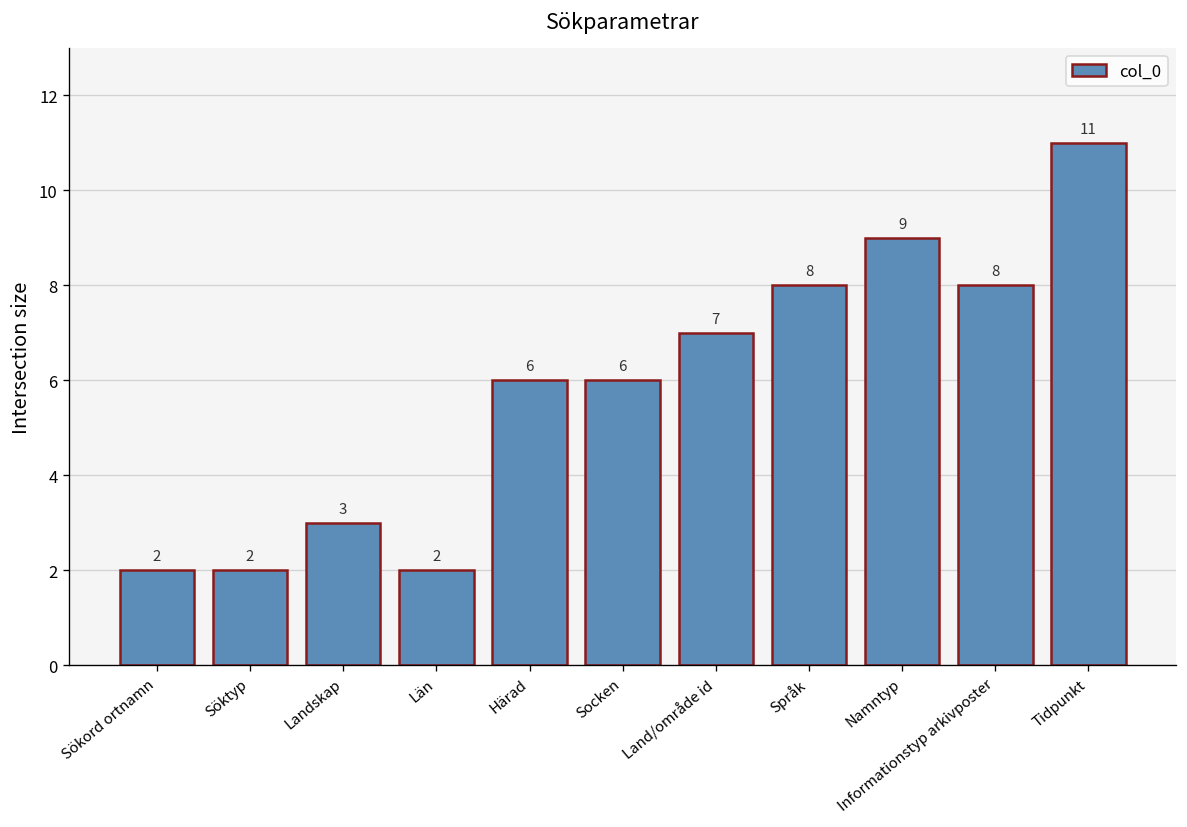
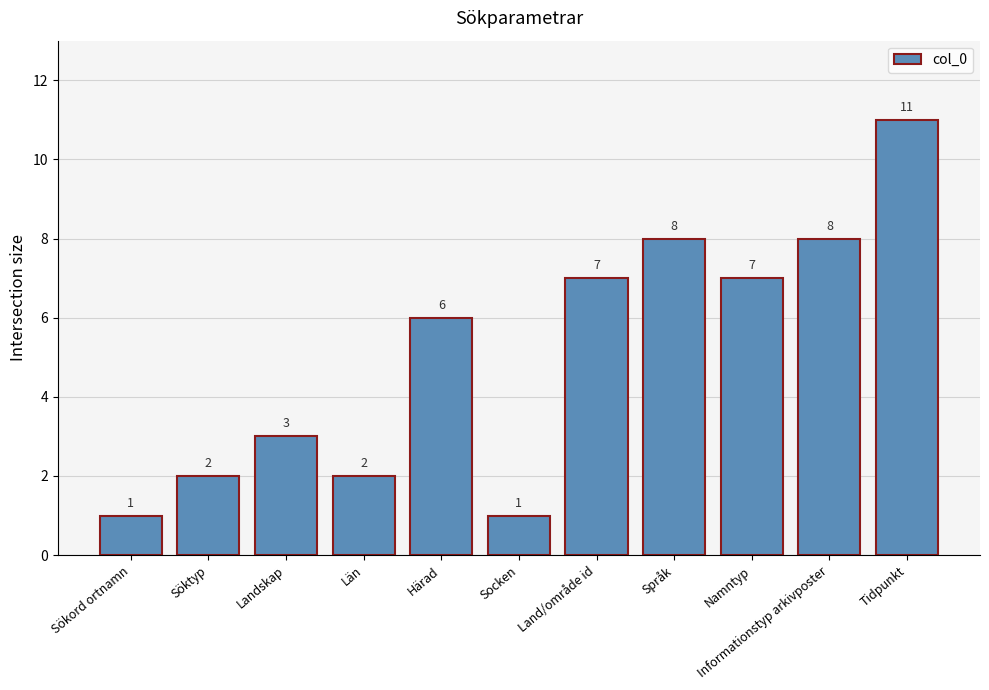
  {
-   "Sökord ortnamn": 2,
+   "Sökord ortnamn": 1,
    "Söktyp": 2,
    "Landskap": 3,
    "Län": 2,
    "Härad": 6,
-   "Socken": 6,
+   "Socken": 1,
    "Land/område id": 7,
    "Språk": 8,
-   "Namntyp": 9,
+   "Namntyp": 7,
    "Informationstyp arkivposter": 8,
    "Tidpunkt": 11
  }
